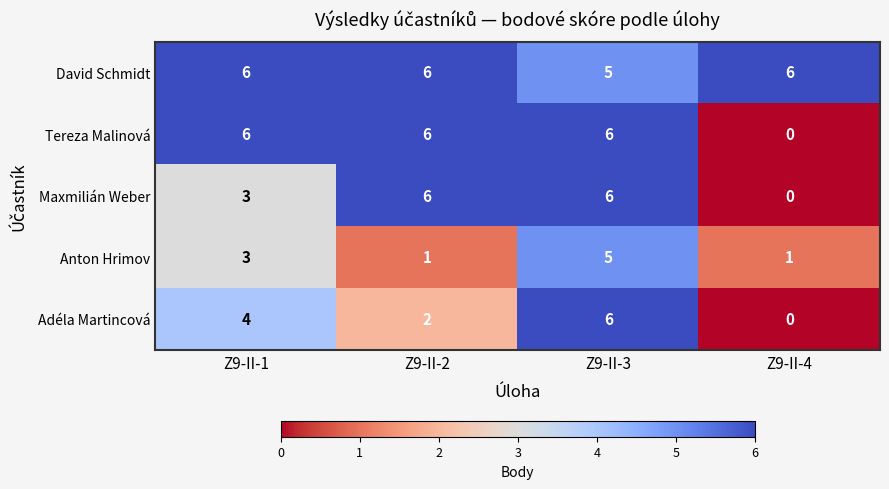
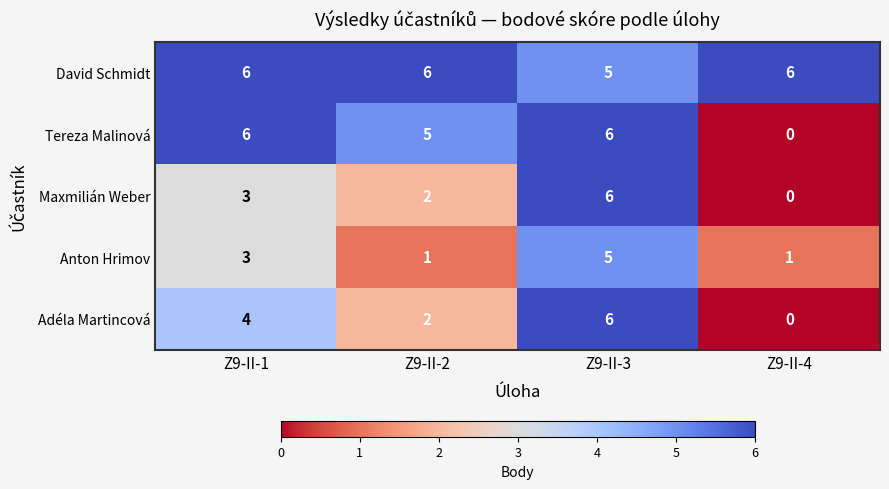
  {
    "David Schmidt": {
      "Z9-II-1": 6,
      "Z9-II-2": 6,
      "Z9-II-3": 5,
      "Z9-II-4": 6
    },
    "Tereza Malinová": {
      "Z9-II-1": 6,
-     "Z9-II-2": 6,
+     "Z9-II-2": 5,
      "Z9-II-3": 6,
      "Z9-II-4": 0
    },
    "Maxmilián Weber": {
      "Z9-II-1": 3,
-     "Z9-II-2": 6,
+     "Z9-II-2": 2,
      "Z9-II-3": 6,
      "Z9-II-4": 0
    },
    "Anton Hrimov": {
      "Z9-II-1": 3,
      "Z9-II-2": 1,
      "Z9-II-3": 5,
      "Z9-II-4": 1
    },
    "Adéla Martincová": {
      "Z9-II-1": 4,
      "Z9-II-2": 2,
      "Z9-II-3": 6,
      "Z9-II-4": 0
    }
  }
